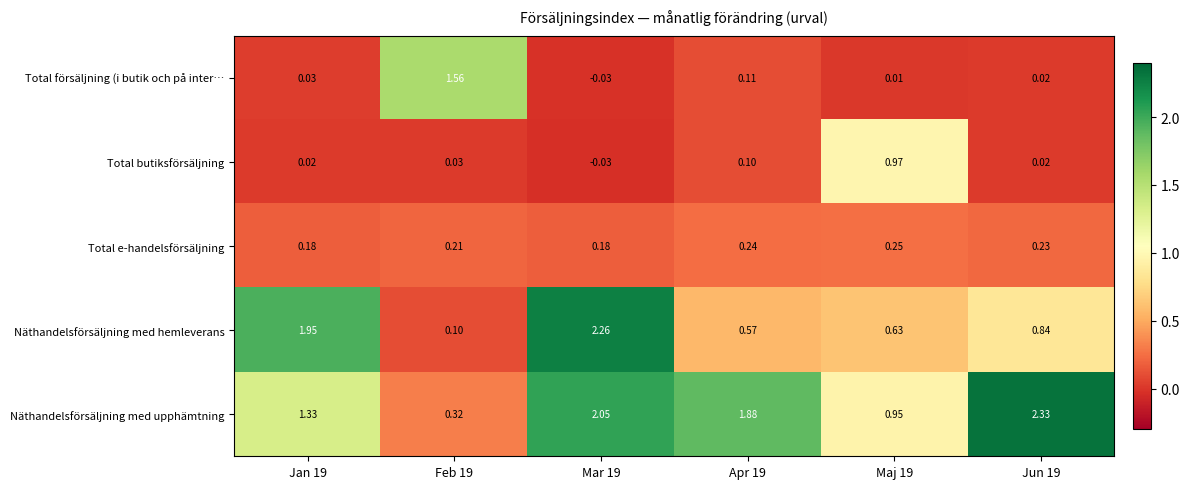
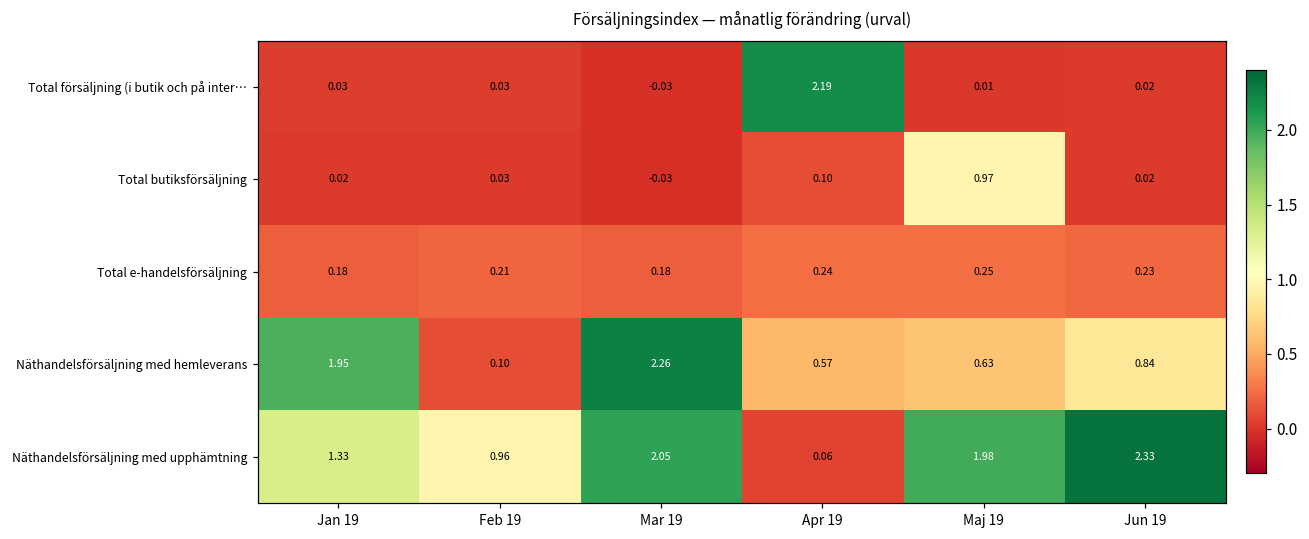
  {
    "Total försäljning (i butik och på inter…": {
      "Jan 19": 0.03,
-     "Feb 19": 1.56,
+     "Feb 19": 0.03,
      "Mar 19": -0.03,
-     "Apr 19": 0.11,
+     "Apr 19": 2.19,
      "Maj 19": 0.01,
      "Jun 19": 0.02
    },
    "Total butiksförsäljning": {
      "Jan 19": 0.02,
      "Feb 19": 0.03,
      "Mar 19": -0.03,
      "Apr 19": 0.10,
      "Maj 19": 0.97,
      "Jun 19": 0.02
    },
    "Total e-handelsförsäljning": {
      "Jan 19": 0.18,
      "Feb 19": 0.21,
      "Mar 19": 0.18,
      "Apr 19": 0.24,
      "Maj 19": 0.25,
      "Jun 19": 0.23
    },
    "Näthandelsförsäljning med hemleverans": {
      "Jan 19": 1.95,
      "Feb 19": 0.10,
      "Mar 19": 2.26,
      "Apr 19": 0.57,
      "Maj 19": 0.63,
      "Jun 19": 0.84
    },
    "Näthandelsförsäljning med upphämtning": {
      "Jan 19": 1.33,
-     "Feb 19": 0.32,
+     "Feb 19": 0.96,
      "Mar 19": 2.05,
-     "Apr 19": 1.88,
-     "Maj 19": 0.95,
+     "Apr 19": 0.06,
+     "Maj 19": 1.98,
      "Jun 19": 2.33
    }
  }
